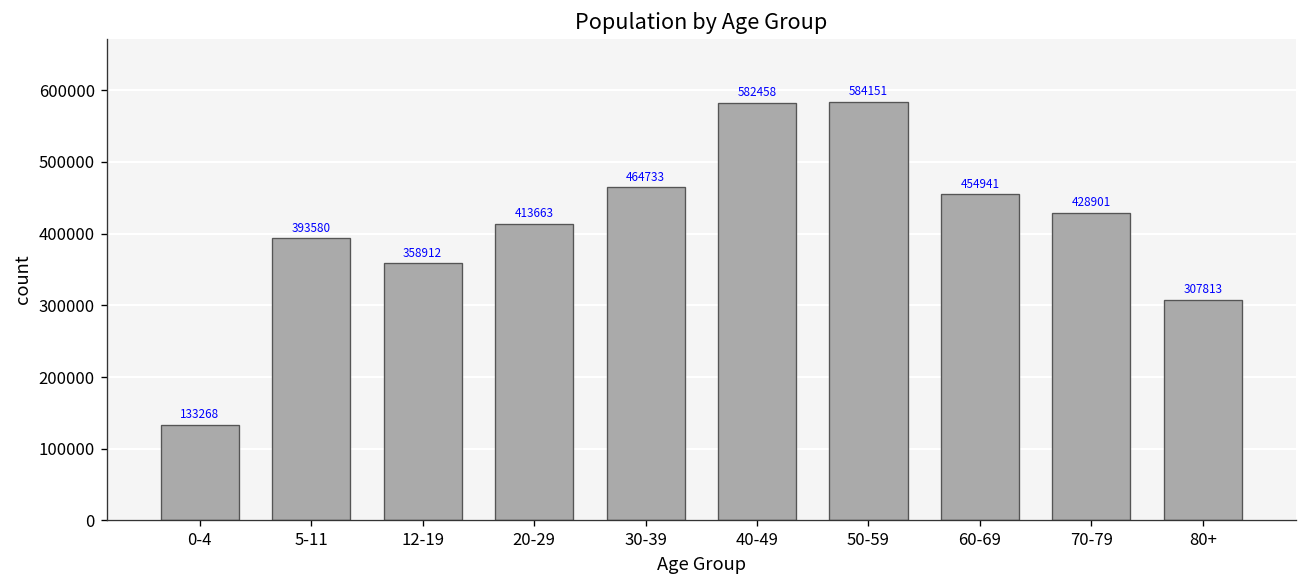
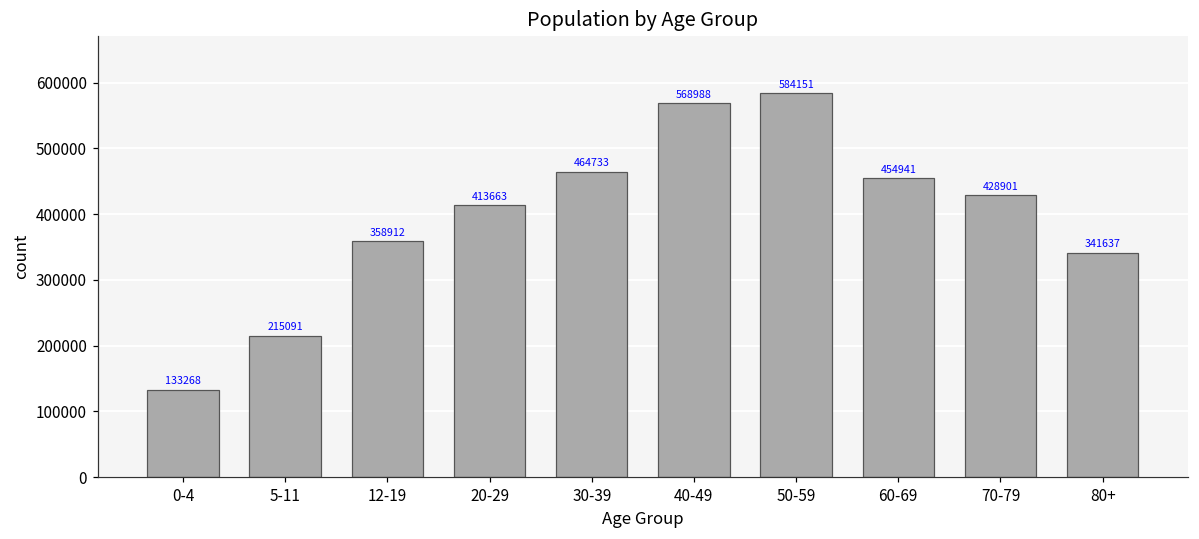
  {
    "0-4": 133268,
-   "5-11": 393580,
+   "5-11": 215091,
    "12-19": 358912,
    "20-29": 413663,
    "30-39": 464733,
-   "40-49": 582458,
+   "40-49": 568988,
    "50-59": 584151,
    "60-69": 454941,
    "70-79": 428901,
-   "80+": 307813
+   "80+": 341637
  }
